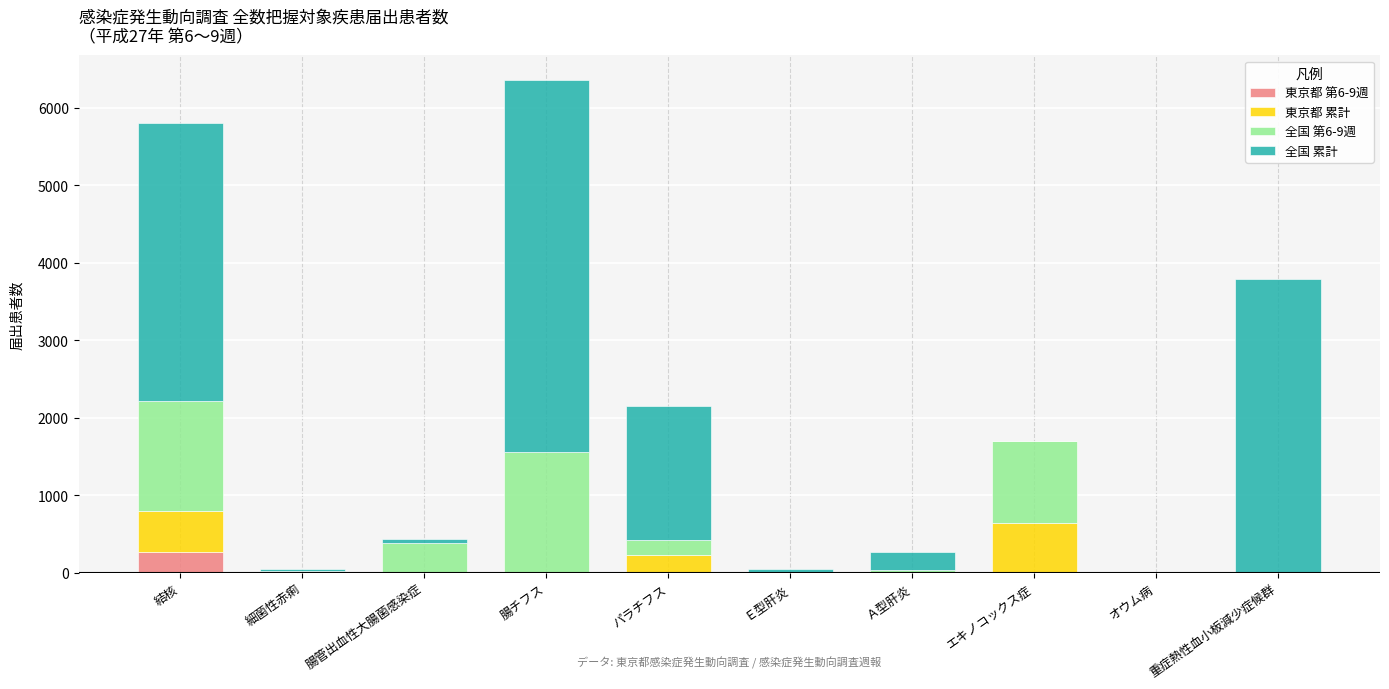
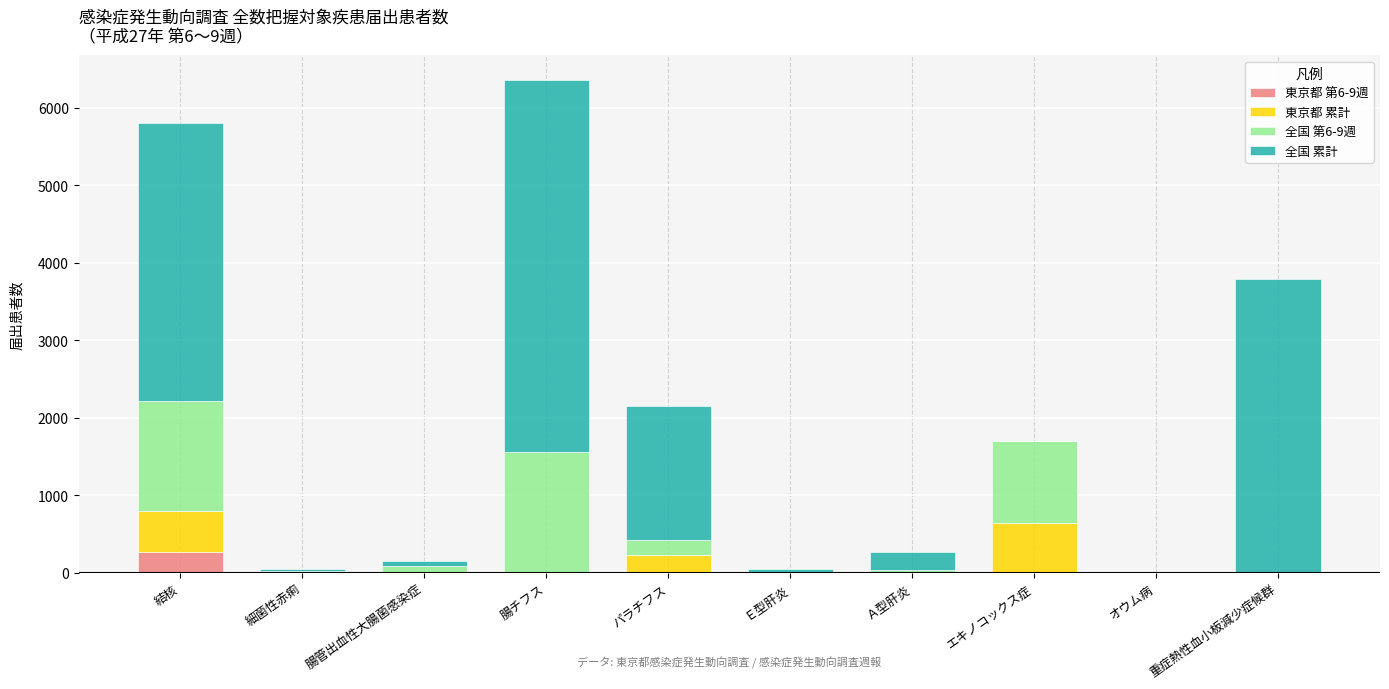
  {
    "東京都 累計": {
      "結核": 500,
      "パラチフス": 200,
      "エキノコックス症": 600,
      "オウム病": 0,
      "重症熱性血小板減少症候群": 0
    },
    "全国 第6-9週": {
      "結核": 1400,
-     "腸管出血性大腸菌感染症": 400,
+     "腸管出血性大腸菌感染症": 100,
      "腸チフス": 1600,
      "パラチフス": 200,
      "エキノコックス症": 1100,
      "重症熱性血小板減少症候群": 0
    },
    "全国 累計": {
      "結核": 3600,
      "腸管出血性大腸菌感染症": 100,
      "腸チフス": 4800,
      "パラチフス": 1700,
      "Ａ型肝炎": 200,
      "重症熱性血小板減少症候群": 3800
    }
  }
